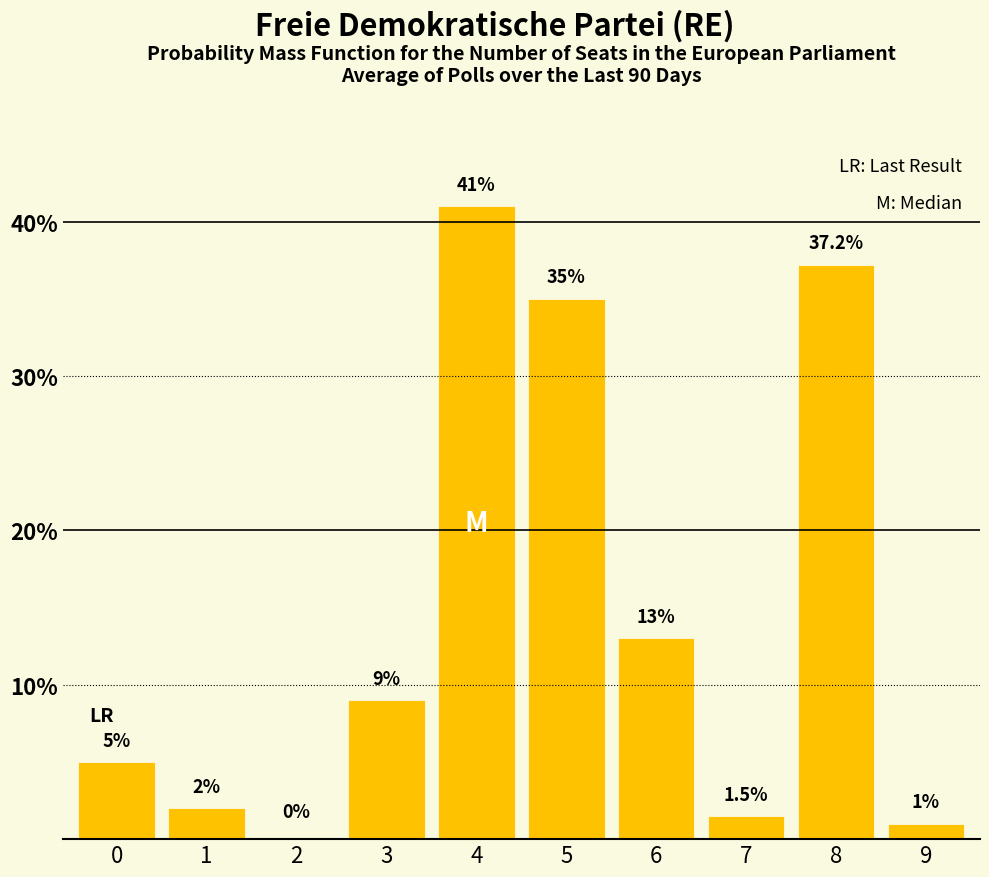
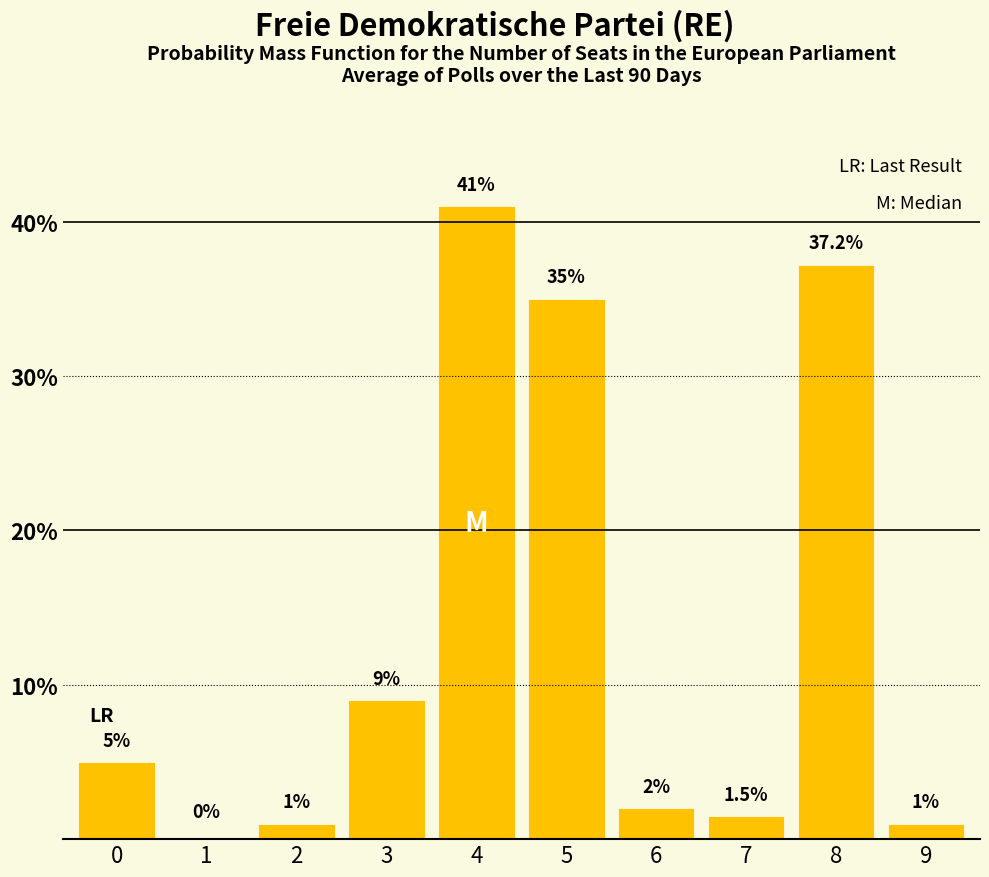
  {
    "0": "5%",
-   "1": "2%",
-   "2": "0%",
+   "1": "0%",
+   "2": "1%",
    "3": "9%",
    "4": "41%",
    "5": "35%",
-   "6": "13%",
+   "6": "2%",
    "7": "1.5%",
    "8": "37.2%",
    "9": "1%"
  }
